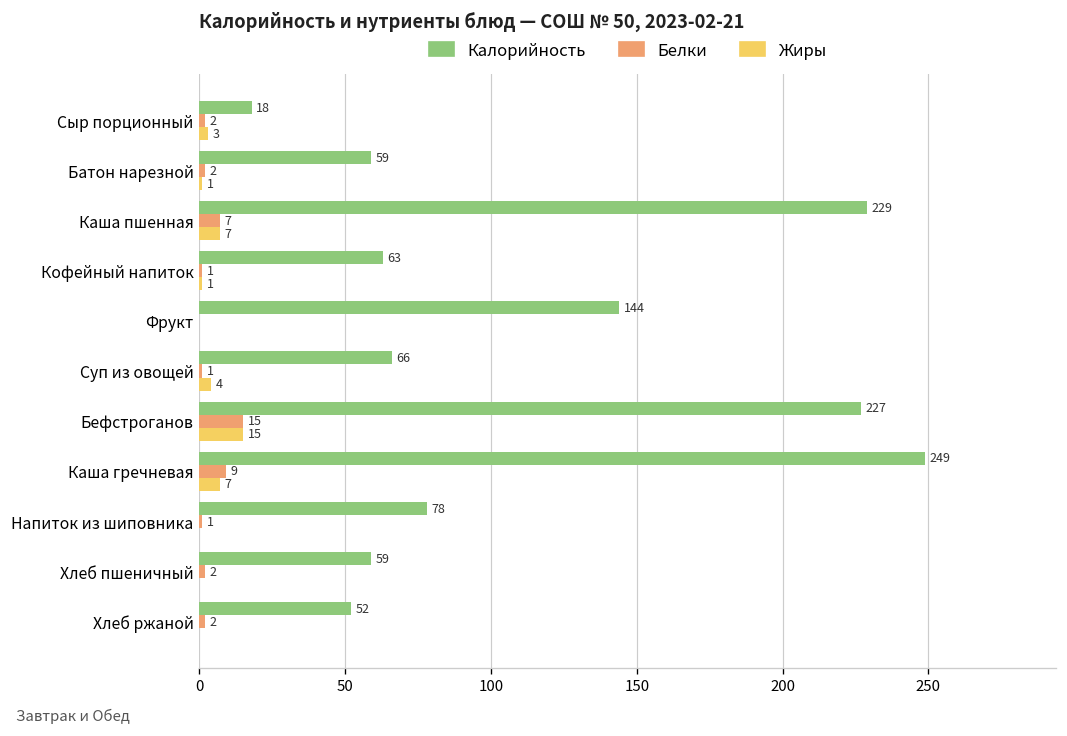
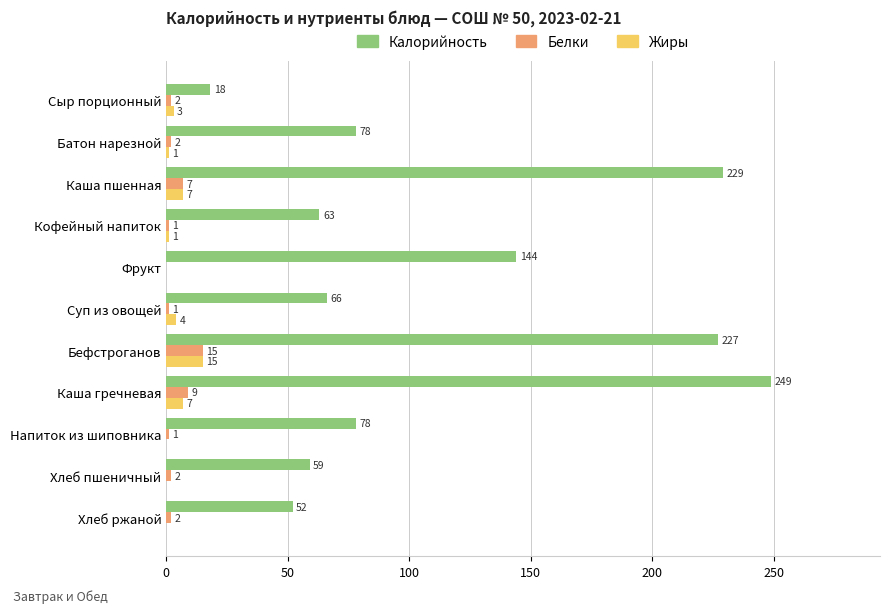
  {
    "Калорийность": {
      "Сыр порционный": 18,
-     "Батон нарезной": 59,
+     "Батон нарезной": 78,
      "Каша пшенная": 229,
      "Кофейный напиток": 63,
      "Фрукт": 144,
      "Суп из овощей": 66,
      "Бефстроганов": 227,
      "Каша гречневая": 249,
      "Напиток из шиповника": 78,
      "Хлеб пшеничный": 59,
      "Хлеб ржаной": 52
    }
  }
